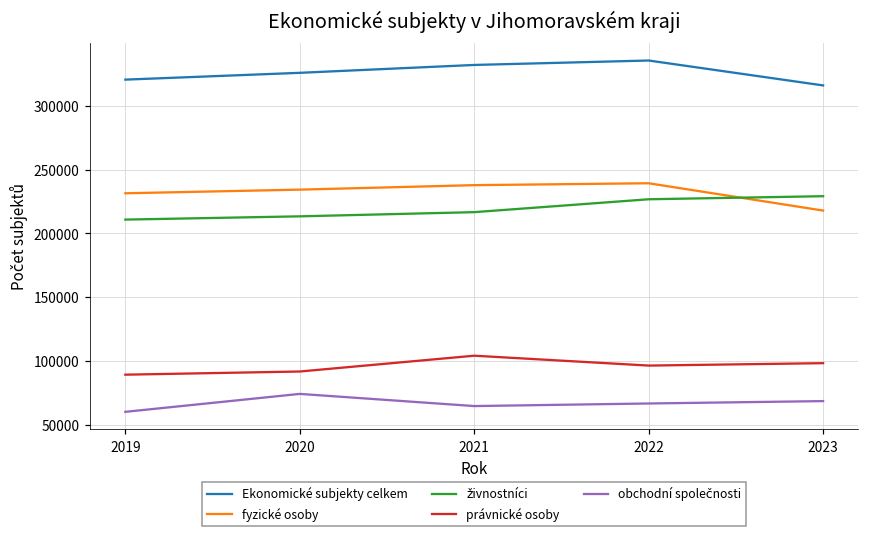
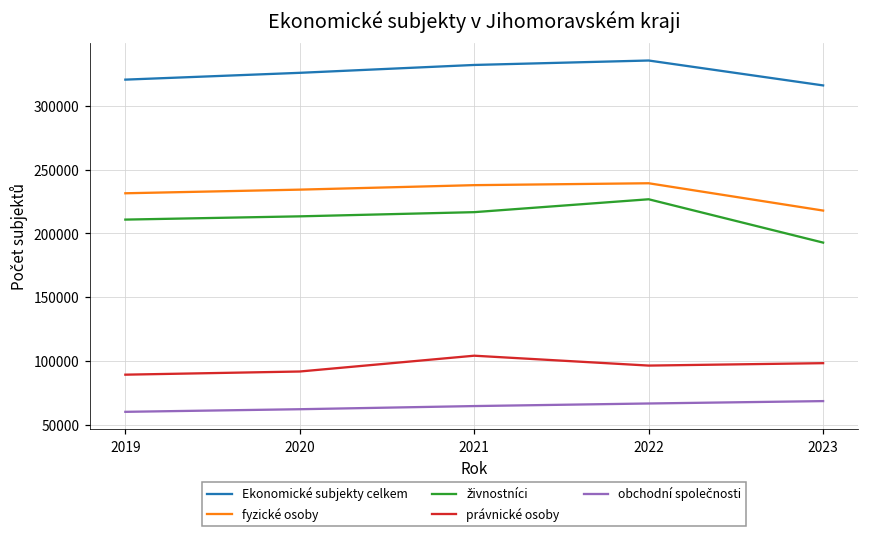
  {
    "Ekonomické subjekty celkem": {
      "2019": 321000,
      "2020": 326000,
      "2021": 332000,
      "2022": 336000,
      "2023": 316000
    },
    "fyzické osoby": {
      "2019": 232000,
      "2020": 234000,
      "2021": 238000,
      "2022": 239000,
      "2023": 218000
    },
    "živnostníci": {
      "2019": 211000,
      "2020": 213000,
      "2021": 217000,
      "2022": 227000,
-     "2023": 229000
+     "2023": 193000
    },
    "právnické osoby": {
      "2019": 89000,
      "2020": 92000,
      "2021": 104000,
      "2022": 96000,
      "2023": 98000
    },
    "obchodní společnosti": {
      "2019": 60000,
-     "2020": 74000,
+     "2020": 62000,
      "2021": 65000,
      "2022": 67000,
      "2023": 68000
    }
  }
